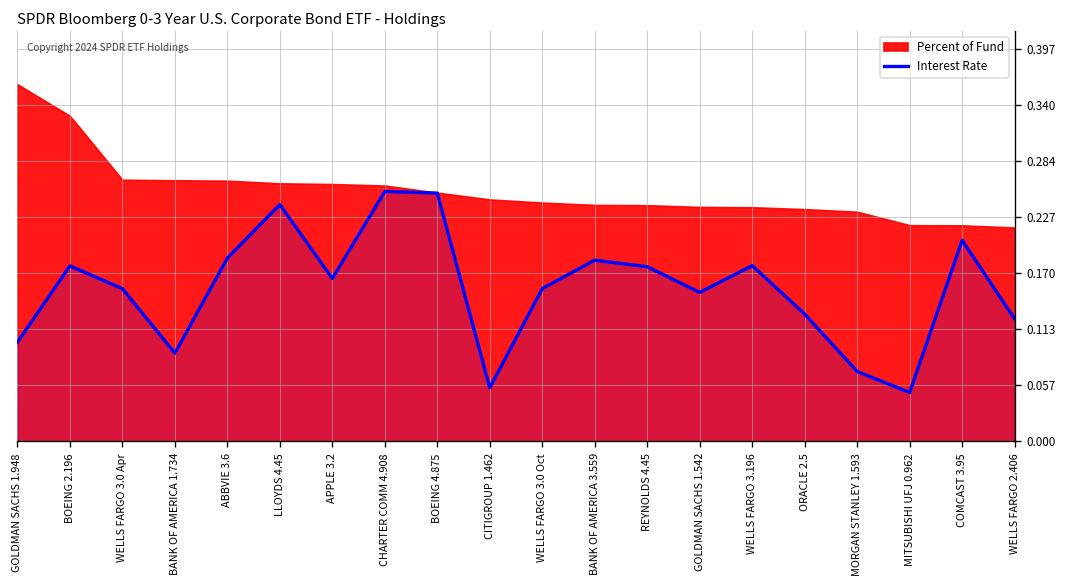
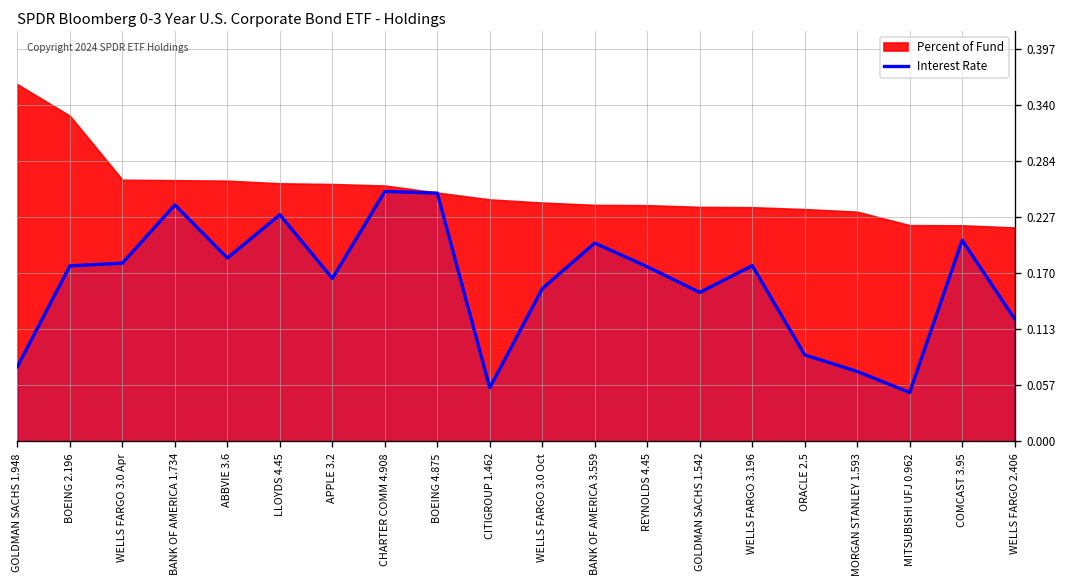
  {
    "Interest Rate": {
-     "GOLDMAN SACHS 1.948": 0.10,
+     "GOLDMAN SACHS 1.948": 0.08,
      "BOEING 2.196": 0.18,
-     "WELLS FARGO 3.0 Apr": 0.15,
-     "BANK OF AMERICA 1.734": 0.09,
+     "WELLS FARGO 3.0 Apr": 0.18,
+     "BANK OF AMERICA 1.734": 0.24,
      "ABBVIE 3.6": 0.19,
-     "LLOYDS 4.45": 0.24,
+     "LLOYDS 4.45": 0.23,
      "APPLE 3.2": 0.16,
      "CHARTER COMM 4.908": 0.25,
      "CITIGROUP 1.462": 0.05,
      "WELLS FARGO 3.0 Oct": 0.15,
-     "BANK OF AMERICA 3.559": 0.18,
+     "BANK OF AMERICA 3.559": 0.20,
      "REYNOLDS 4.45": 0.18,
      "GOLDMAN SACHS 1.542": 0.15,
      "WELLS FARGO 3.196": 0.18,
-     "ORACLE 2.5": 0.13,
+     "ORACLE 2.5": 0.09,
      "MORGAN STANLEY 1.593": 0.07,
      "MITSUBISHI UFJ 0.962": 0.05,
      "COMCAST 3.95": 0.20,
      "WELLS FARGO 2.406": 0.12
    }
  }
